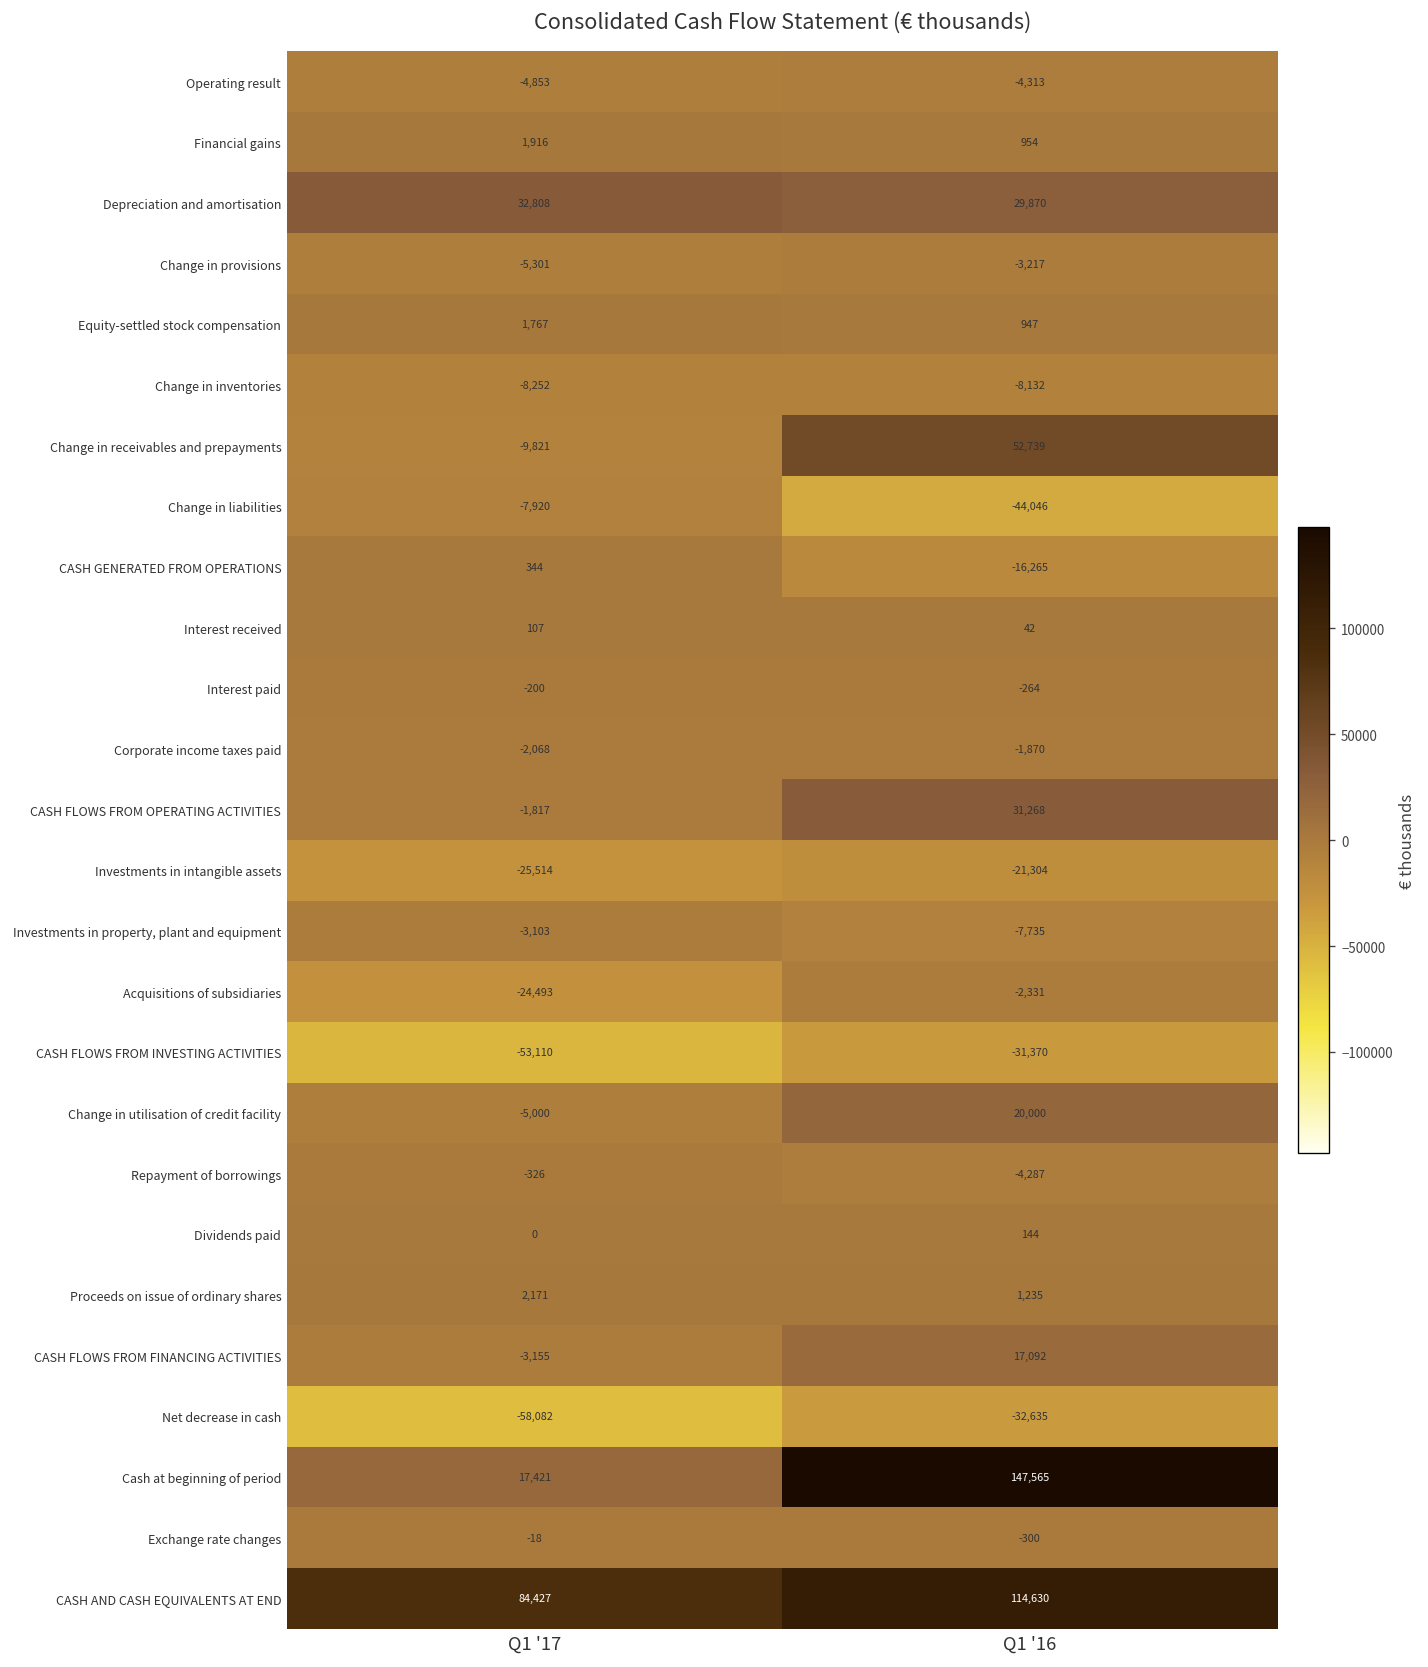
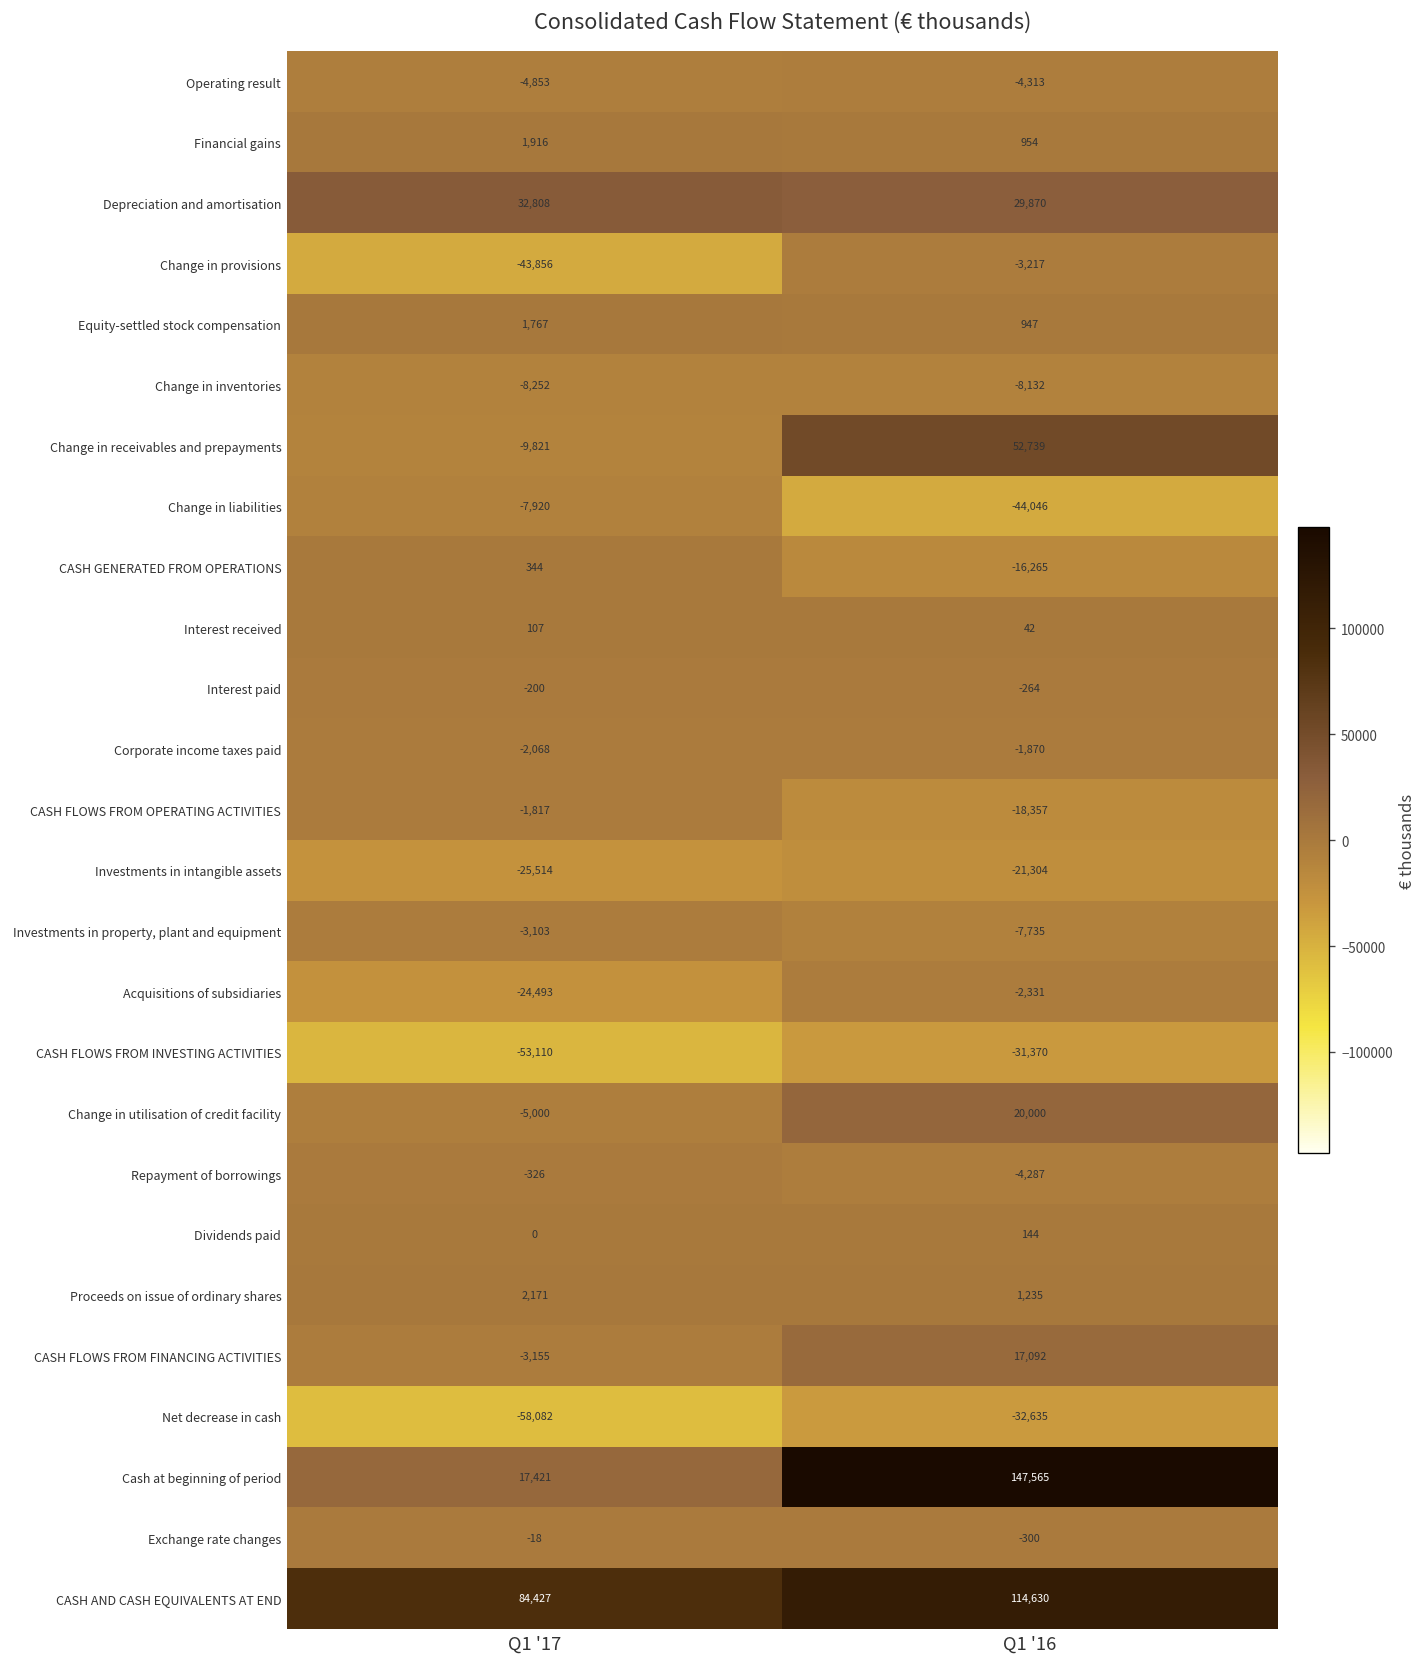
  {
    "Operating result": {
      "Q1 '17": "-4,853",
      "Q1 '16": "-4,313"
    },
    "Financial gains": {
      "Q1 '17": "1,916",
      "Q1 '16": "954"
    },
    "Depreciation and amortisation": {
      "Q1 '17": "32,808",
      "Q1 '16": "29,870"
    },
    "Change in provisions": {
-     "Q1 '17": "-5,301",
+     "Q1 '17": "-43,856",
      "Q1 '16": "-3,217"
    },
    "Equity-settled stock compensation": {
      "Q1 '17": "1,767",
      "Q1 '16": "947"
    },
    "Change in inventories": {
      "Q1 '17": "-8,252",
      "Q1 '16": "-8,132"
    },
    "Change in receivables and prepayments": {
      "Q1 '17": "-9,821",
      "Q1 '16": "52,739"
    },
    "Change in liabilities": {
      "Q1 '17": "-7,920",
      "Q1 '16": "-44,046"
    },
    "CASH GENERATED FROM OPERATIONS": {
      "Q1 '17": "344",
      "Q1 '16": "-16,265"
    },
    "Interest received": {
      "Q1 '17": "107",
      "Q1 '16": "42"
    },
    "Interest paid": {
      "Q1 '17": "-200",
      "Q1 '16": "-264"
    },
    "Corporate income taxes paid": {
      "Q1 '17": "-2,068",
      "Q1 '16": "-1,870"
    },
    "CASH FLOWS FROM OPERATING ACTIVITIES": {
      "Q1 '17": "-1,817",
-     "Q1 '16": "31,268"
+     "Q1 '16": "-18,357"
    },
    "Investments in intangible assets": {
      "Q1 '17": "-25,514",
      "Q1 '16": "-21,304"
    },
    "Investments in property, plant and equipment": {
      "Q1 '17": "-3,103",
      "Q1 '16": "-7,735"
    },
    "Acquisitions of subsidiaries": {
      "Q1 '17": "-24,493",
      "Q1 '16": "-2,331"
    },
    "CASH FLOWS FROM INVESTING ACTIVITIES": {
      "Q1 '17": "-53,110",
      "Q1 '16": "-31,370"
    },
    "Change in utilisation of credit facility": {
      "Q1 '17": "-5,000",
      "Q1 '16": "20,000"
    },
    "Repayment of borrowings": {
      "Q1 '17": "-326",
      "Q1 '16": "-4,287"
    },
    "Dividends paid": {
      "Q1 '17": "0",
      "Q1 '16": "144"
    },
    "Proceeds on issue of ordinary shares": {
      "Q1 '17": "2,171",
      "Q1 '16": "1,235"
    },
    "CASH FLOWS FROM FINANCING ACTIVITIES": {
      "Q1 '17": "-3,155",
      "Q1 '16": "17,092"
    },
    "Net decrease in cash": {
      "Q1 '17": "-58,082",
      "Q1 '16": "-32,635"
    },
    "Cash at beginning of period": {
      "Q1 '17": "17,421",
      "Q1 '16": "147,565"
    },
    "Exchange rate changes": {
      "Q1 '17": "-18",
      "Q1 '16": "-300"
    },
    "CASH AND CASH EQUIVALENTS AT END": {
      "Q1 '17": "84,427",
      "Q1 '16": "114,630"
    }
  }
